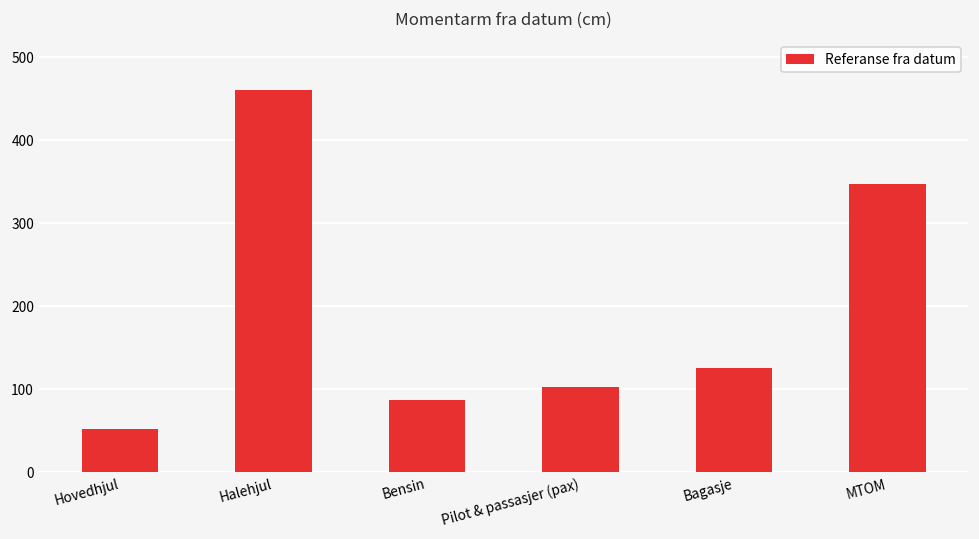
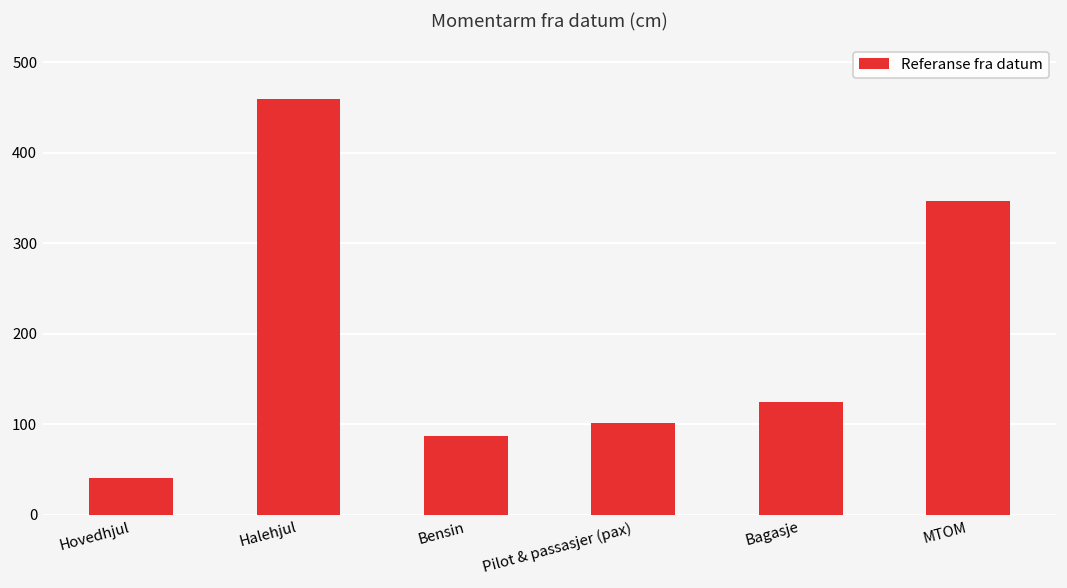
  {
-   "Hovedhjul": 50,
+   "Hovedhjul": 40,
    "Halehjul": 460,
    "Bensin": 90,
    "Pilot & passasjer (pax)": 100,
    "Bagasje": 130,
    "MTOM": 350
  }
